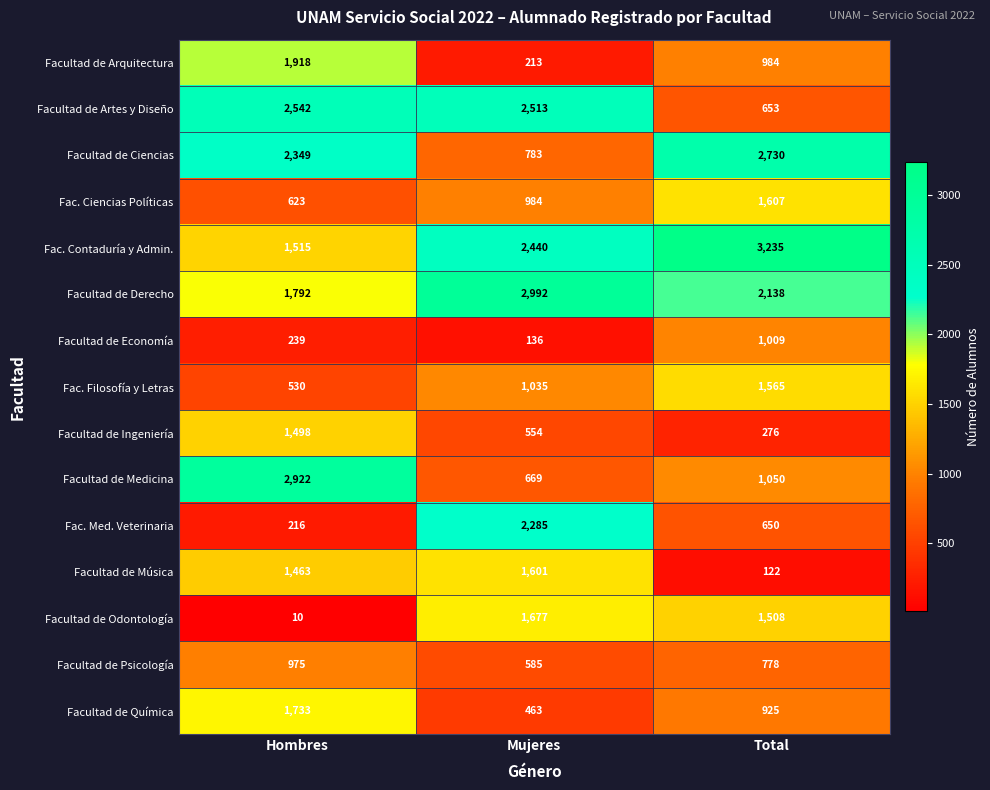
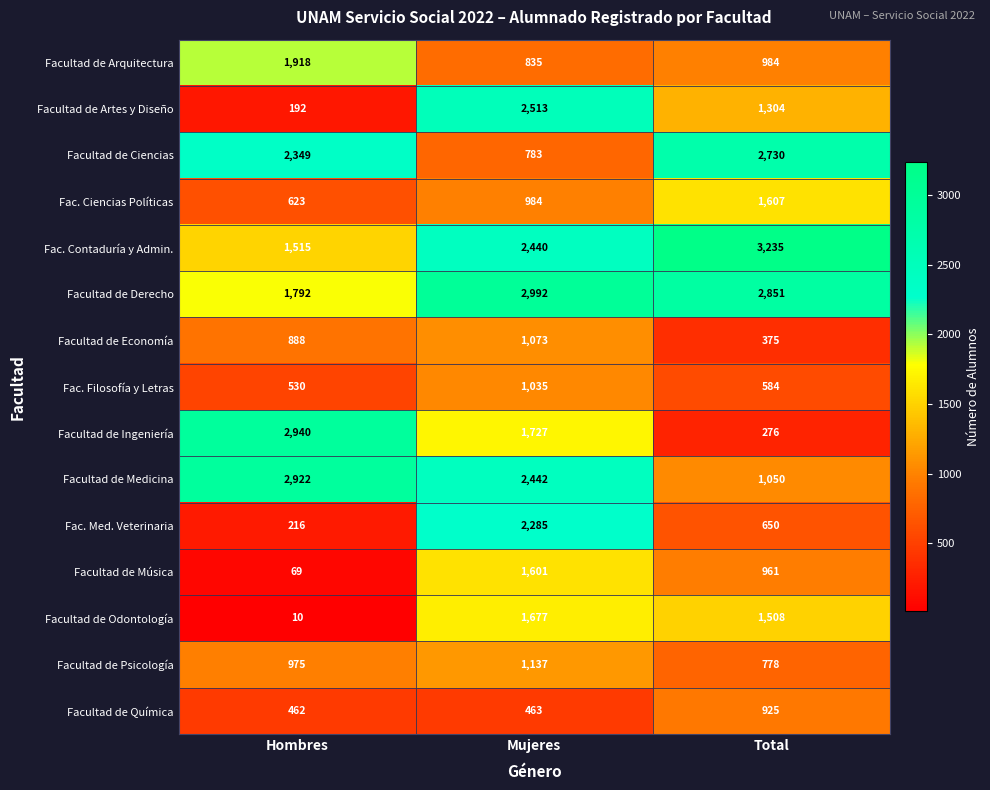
  {
    "Facultad de Arquitectura": {
      "Hombres": "1,918",
-     "Mujeres": "213",
+     "Mujeres": "835",
      "Total": "984"
    },
    "Facultad de Artes y Diseño": {
-     "Hombres": "2,542",
+     "Hombres": "192",
      "Mujeres": "2,513",
-     "Total": "653"
+     "Total": "1,304"
    },
    "Facultad de Ciencias": {
      "Hombres": "2,349",
      "Mujeres": "783",
      "Total": "2,730"
    },
    "Fac. Ciencias Políticas": {
      "Hombres": "623",
      "Mujeres": "984",
      "Total": "1,607"
    },
    "Fac. Contaduría y Admin.": {
      "Hombres": "1,515",
      "Mujeres": "2,440",
      "Total": "3,235"
    },
    "Facultad de Derecho": {
      "Hombres": "1,792",
      "Mujeres": "2,992",
-     "Total": "2,138"
+     "Total": "2,851"
    },
    "Facultad de Economía": {
-     "Hombres": "239",
-     "Mujeres": "136",
-     "Total": "1,009"
+     "Hombres": "888",
+     "Mujeres": "1,073",
+     "Total": "375"
    },
    "Fac. Filosofía y Letras": {
      "Hombres": "530",
      "Mujeres": "1,035",
-     "Total": "1,565"
+     "Total": "584"
    },
    "Facultad de Ingeniería": {
-     "Hombres": "1,498",
-     "Mujeres": "554",
+     "Hombres": "2,940",
+     "Mujeres": "1,727",
      "Total": "276"
    },
    "Facultad de Medicina": {
      "Hombres": "2,922",
-     "Mujeres": "669",
+     "Mujeres": "2,442",
      "Total": "1,050"
    },
    "Fac. Med. Veterinaria": {
      "Hombres": "216",
      "Mujeres": "2,285",
      "Total": "650"
    },
    "Facultad de Música": {
-     "Hombres": "1,463",
+     "Hombres": "69",
      "Mujeres": "1,601",
-     "Total": "122"
+     "Total": "961"
    },
    "Facultad de Odontología": {
      "Hombres": "10",
      "Mujeres": "1,677",
      "Total": "1,508"
    },
    "Facultad de Psicología": {
      "Hombres": "975",
-     "Mujeres": "585",
+     "Mujeres": "1,137",
      "Total": "778"
    },
    "Facultad de Química": {
-     "Hombres": "1,733",
+     "Hombres": "462",
      "Mujeres": "463",
      "Total": "925"
    }
  }
